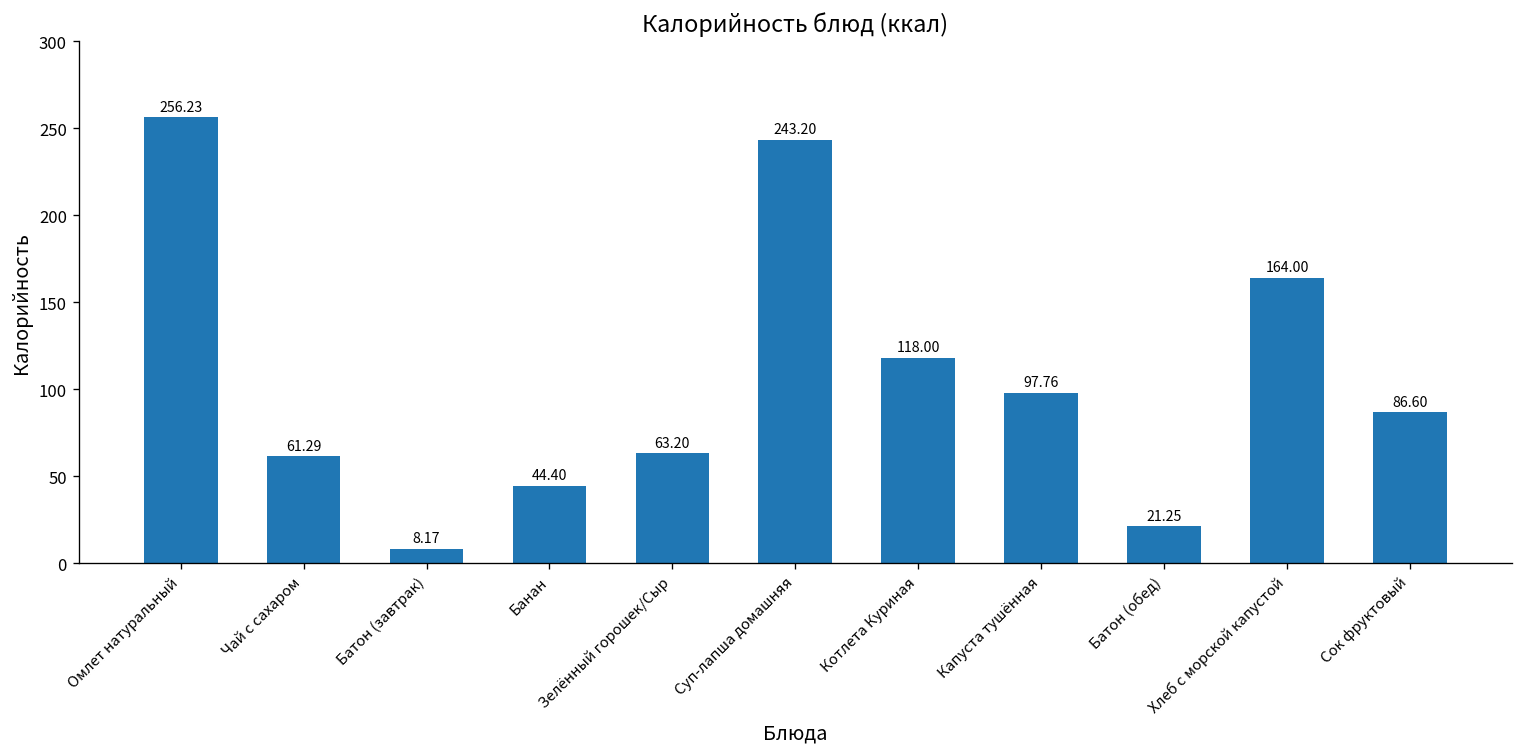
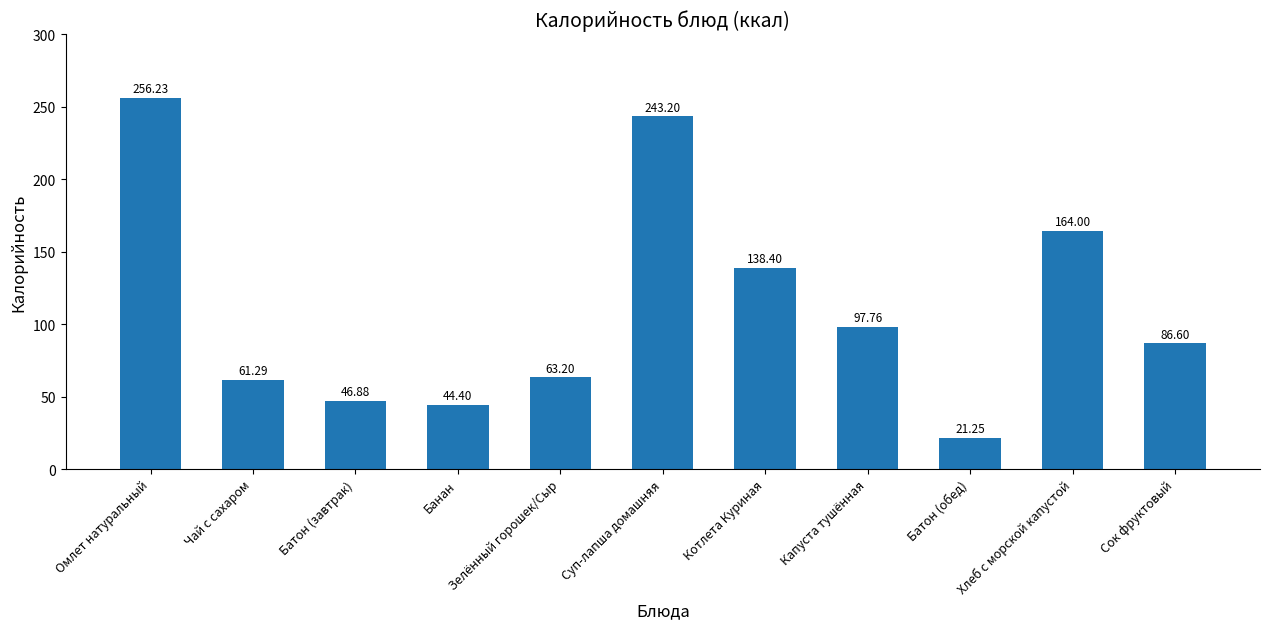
  {
    "Омлет натуральный": 256.23,
    "Чай с сахаром": 61.29,
-   "Батон (завтрак)": 8.17,
+   "Батон (завтрак)": 46.88,
    "Банан": 44.40,
    "Зелённый горошек/Сыр": 63.20,
    "Суп-лапша домашняя": 243.20,
-   "Котлета Куриная": 118.00,
+   "Котлета Куриная": 138.40,
    "Капуста тушённая": 97.76,
    "Батон (обед)": 21.25,
    "Хлеб с морской капустой": 164.00,
    "Сок фруктовый": 86.60
  }
